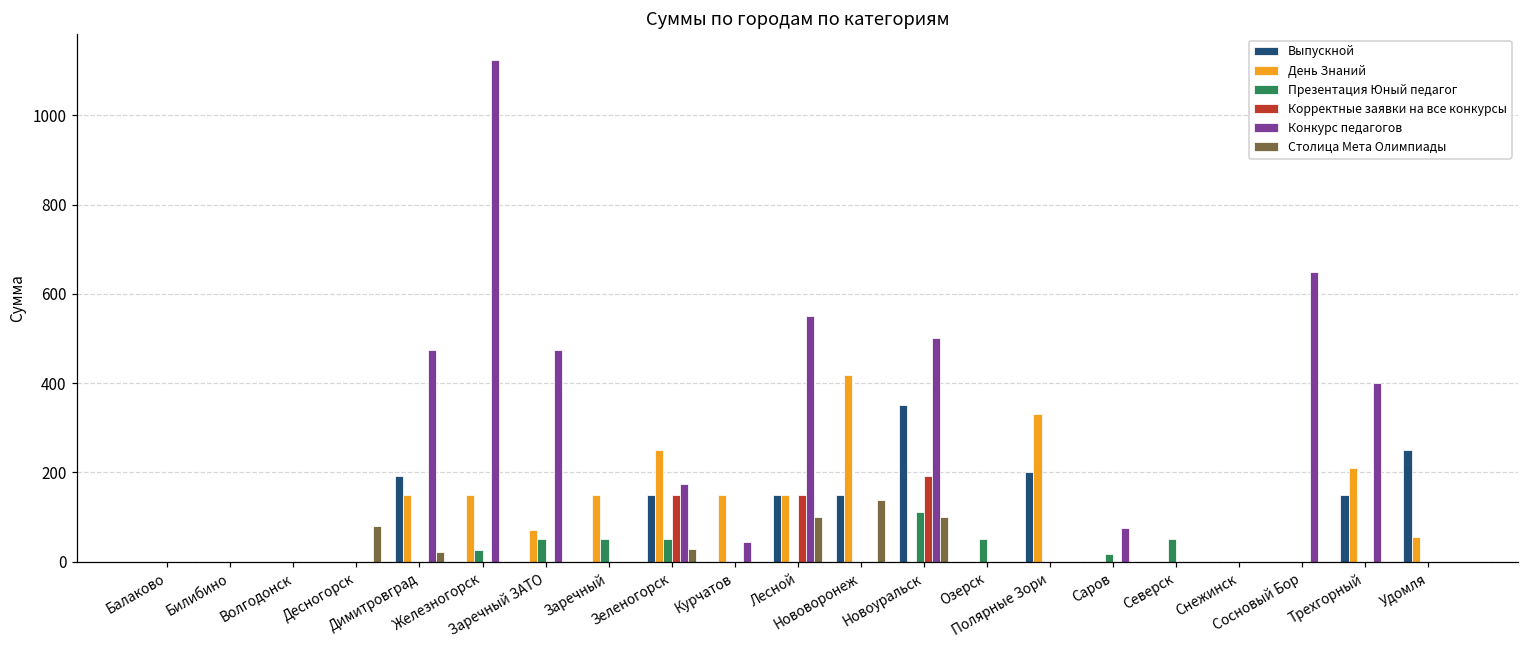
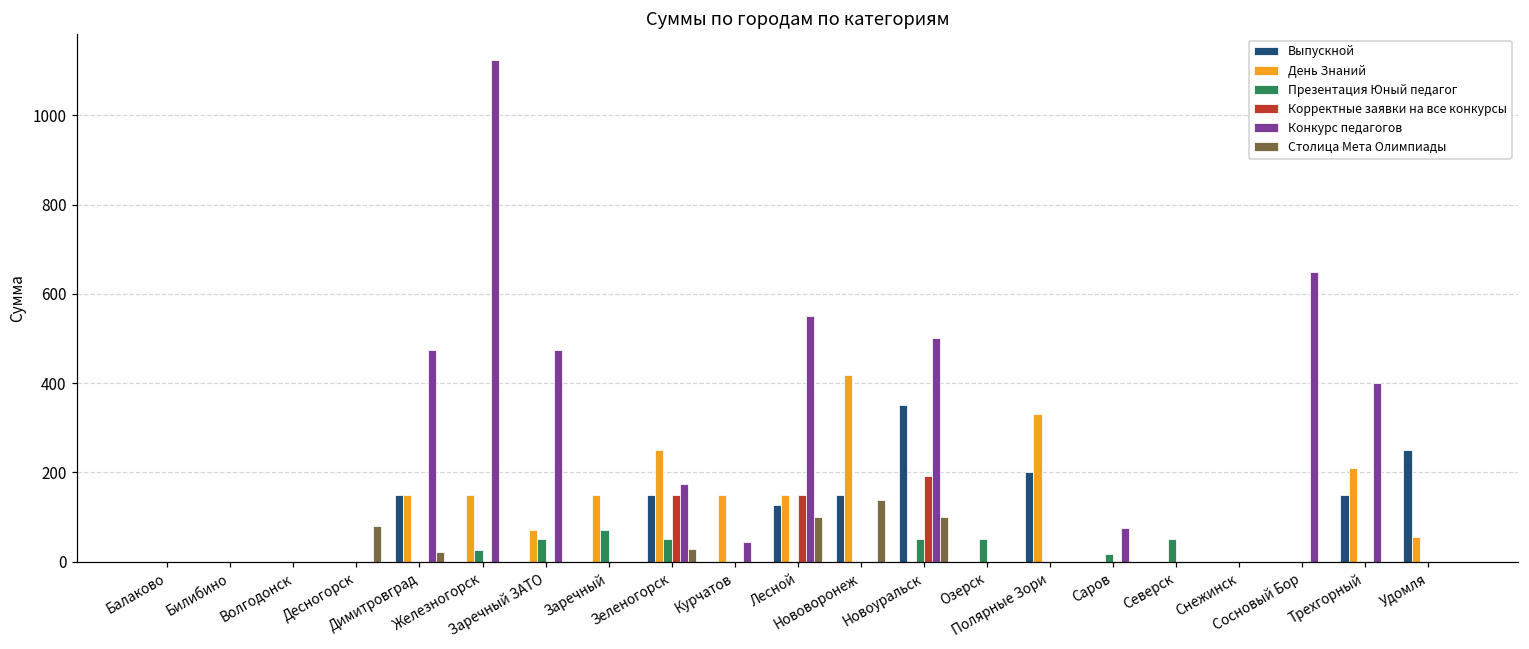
  {
    "Выпускной": {
      "Балаково": 0,
      "Билибино": 0,
      "Волгодонск": 0,
      "Десногорск": 0,
-     "Димитровград": 190,
+     "Димитровград": 150,
      "Железногорск": 0,
      "Заречный ЗАТО": 0,
      "Заречный": 0,
      "Зеленогорск": 150,
      "Курчатов": 0,
-     "Лесной": 150,
+     "Лесной": 130,
      "Нововоронеж": 150,
      "Новоуральск": 350,
      "Озерск": 0,
      "Полярные Зори": 200,
      "Саров": 0,
      "Северск": 0,
      "Снежинск": 0,
      "Сосновый Бор": 0,
      "Трехгорный": 150,
      "Удомля": 250
    },
    "День Знаний": {
      "Балаково": 0,
      "Билибино": 0,
      "Волгодонск": 0,
      "Десногорск": 0,
      "Димитровград": 150,
      "Железногорск": 150,
      "Заречный ЗАТО": 70,
      "Заречный": 150,
      "Зеленогорск": 250,
      "Курчатов": 150,
      "Лесной": 150,
      "Нововоронеж": 420,
      "Новоуральск": 0,
      "Озерск": 0,
      "Полярные Зори": 330,
      "Саров": 0,
      "Северск": 0,
      "Снежинск": 0,
      "Сосновый Бор": 0,
      "Трехгорный": 210,
      "Удомля": 60
    },
    "Презентация Юный педагог": {
      "Балаково": 0,
      "Билибино": 0,
      "Волгодонск": 0,
      "Десногорск": 0,
      "Димитровград": 0,
      "Железногорск": 30,
      "Заречный ЗАТО": 50,
-     "Заречный": 50,
+     "Заречный": 70,
      "Зеленогорск": 50,
      "Курчатов": 0,
      "Лесной": 0,
      "Нововоронеж": 0,
-     "Новоуральск": 110,
+     "Новоуральск": 50,
      "Озерск": 50,
      "Полярные Зори": 0,
      "Саров": 20,
      "Северск": 50,
      "Снежинск": 0,
      "Сосновый Бор": 0,
      "Трехгорный": 0,
      "Удомля": 0
    },
    "Корректные заявки на все конкурсы": {
      "Балаково": 0,
      "Билибино": 0,
      "Волгодонск": 0,
      "Десногорск": 0,
      "Димитровград": 0,
      "Железногорск": 0,
      "Заречный ЗАТО": 0,
      "Заречный": 0,
      "Зеленогорск": 150,
      "Курчатов": 0,
      "Лесной": 150,
      "Нововоронеж": 0,
      "Новоуральск": 190,
      "Озерск": 0,
      "Полярные Зори": 0,
      "Саров": 0,
      "Северск": 0,
      "Снежинск": 0,
      "Сосновый Бор": 0,
      "Трехгорный": 0,
      "Удомля": 0
    },
    "Конкурс педагогов": {
      "Балаково": 0,
      "Билибино": 0,
      "Волгодонск": 0,
      "Десногорск": 0,
      "Димитровград": 480,
      "Железногорск": 1130,
      "Заречный ЗАТО": 480,
      "Заречный": 0,
      "Зеленогорск": 180,
      "Курчатов": 50,
      "Лесной": 550,
      "Нововоронеж": 0,
      "Новоуральск": 500,
      "Озерск": 0,
      "Полярные Зори": 0,
      "Саров": 80,
      "Северск": 0,
      "Снежинск": 0,
      "Сосновый Бор": 650,
      "Трехгорный": 400,
      "Удомля": 0
    },
    "Столица Мета Олимпиады": {
      "Балаково": 0,
      "Билибино": 0,
      "Волгодонск": 0,
      "Десногорск": 80,
      "Димитровград": 20,
      "Железногорск": 0,
      "Заречный ЗАТО": 0,
      "Заречный": 0,
      "Зеленогорск": 30,
      "Курчатов": 0,
      "Лесной": 100,
      "Нововоронеж": 140,
      "Новоуральск": 100,
      "Озерск": 0,
      "Полярные Зори": 0,
      "Саров": 0,
      "Северск": 0,
      "Снежинск": 0,
      "Сосновый Бор": 0,
      "Трехгорный": 0,
      "Удомля": 0
    }
  }
